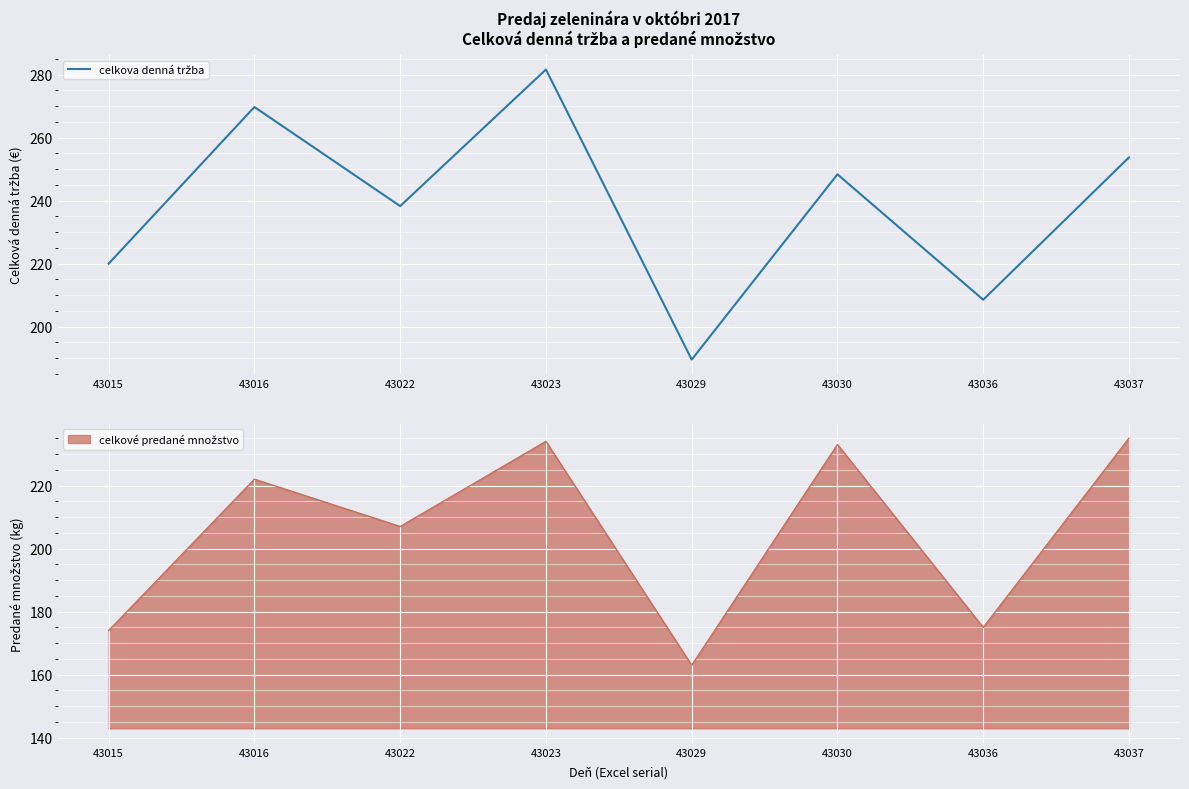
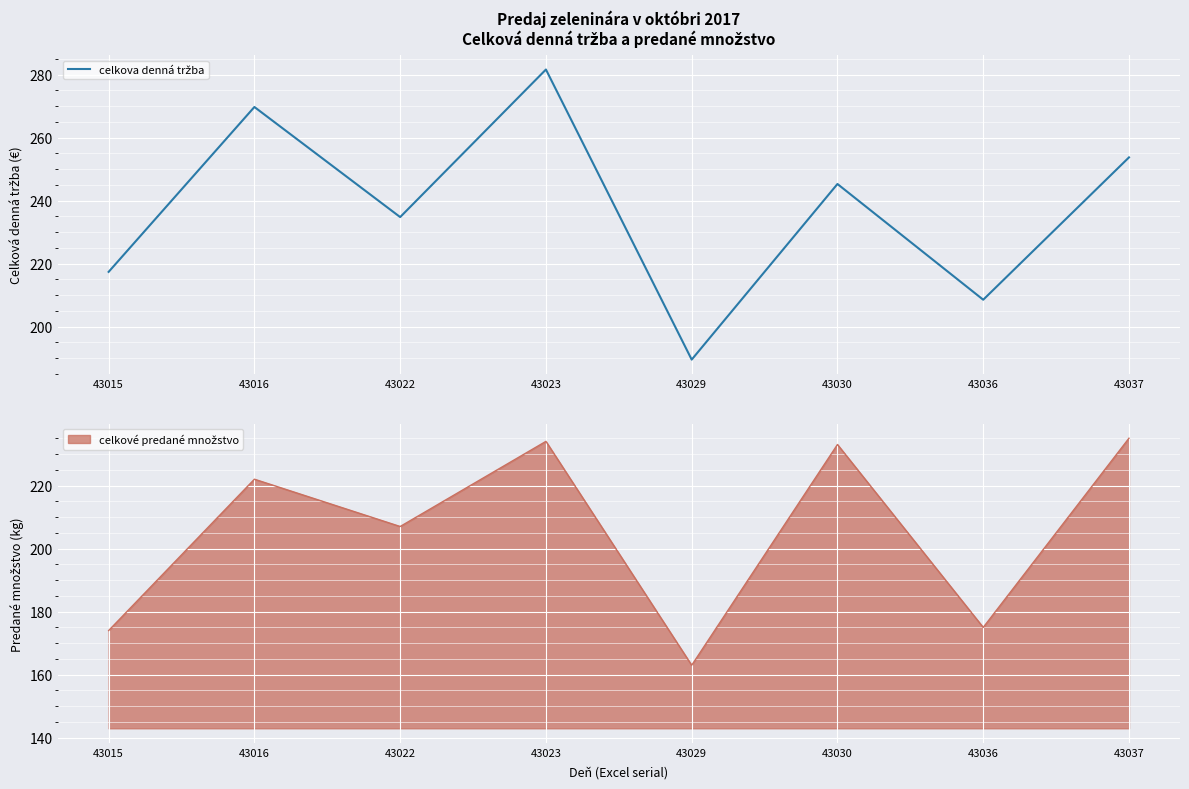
  {
    "Predaj zeleninára v októbri 2017 Celková denná tržba a predané množstvo": {
-     "43015": 220,
+     "43015": 217,
      "43016": 270,
-     "43022": 238,
+     "43022": 235,
      "43023": 282,
      "43029": 190,
-     "43030": 248,
+     "43030": 245,
      "43036": 209,
      "43037": 254
    }
  }
